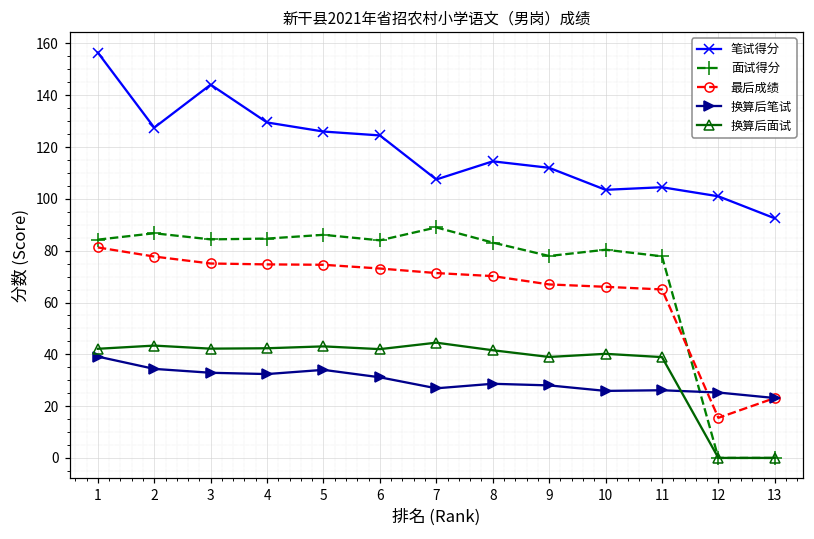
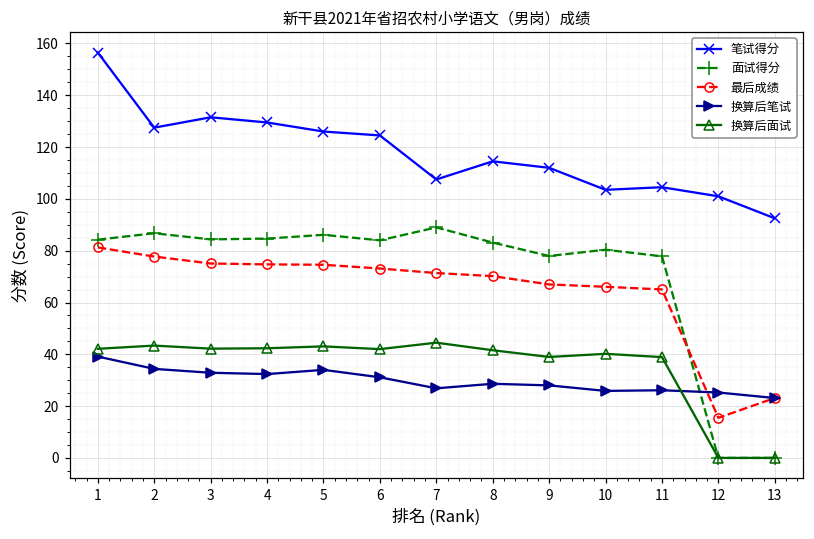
  {
    "笔试得分": {
      "1": 157,
      "2": 128,
-     "3": 144,
+     "3": 132,
      "4": 130,
      "5": 126,
      "6": 125,
      "7": 108,
      "8": 115,
      "9": 112,
      "10": 104,
      "11": 105,
      "12": 101,
      "13": 93
    },
    "最后成绩": {
      "1": 81,
      "2": 78,
      "3": 75,
      "4": 75,
      "5": 75,
      "6": 73,
      "7": 71,
      "8": 70,
      "9": 67,
      "10": 66,
      "11": 65,
      "12": 15
    },
    "换算后笔试": {
      "1": 39,
      "2": 34,
      "3": 33,
      "4": 32,
      "5": 34,
      "6": 31,
      "7": 27,
      "8": 29,
      "9": 28,
      "10": 26,
      "11": 26,
      "12": 25
    }
  }
